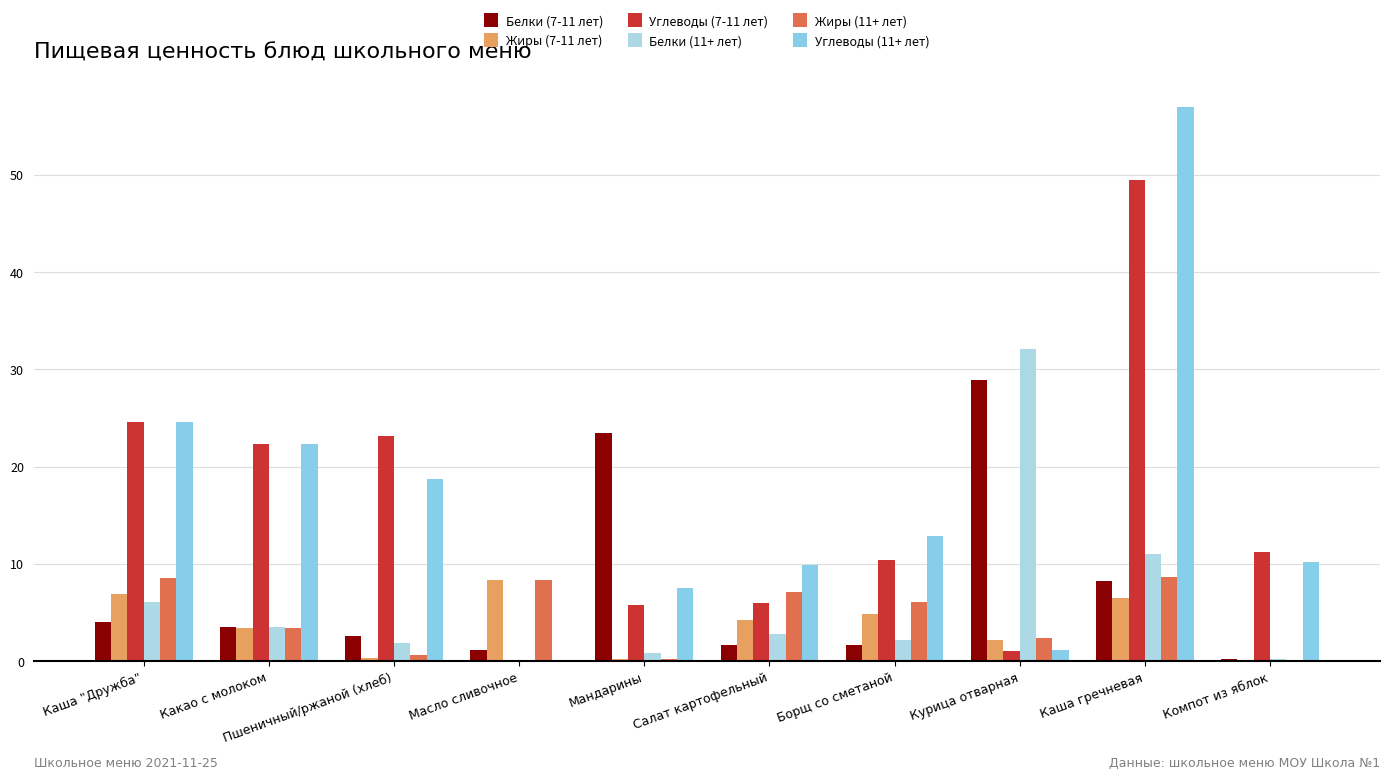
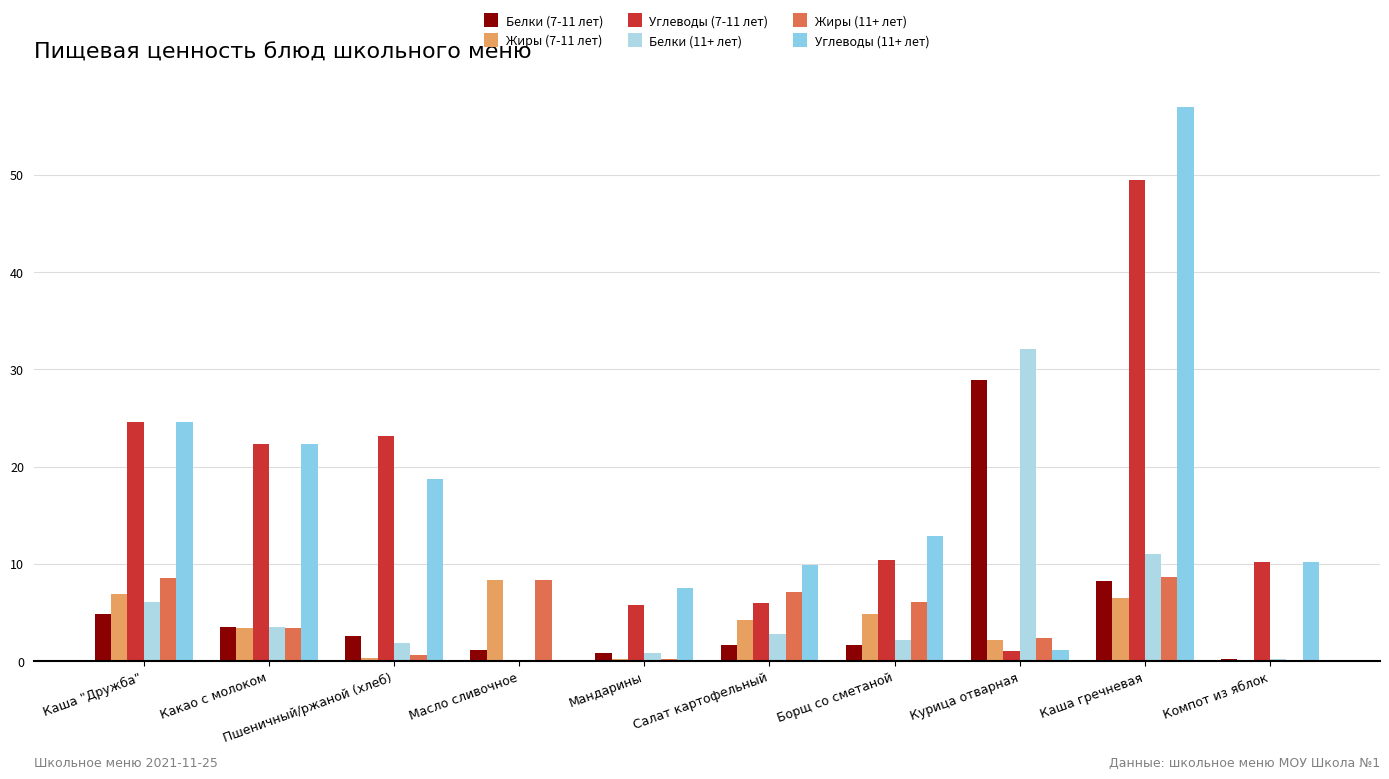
  {
    "Белки (7-11 лет)": {
-     "Каша \"Дружба\"": 4,
+     "Каша \"Дружба\"": 5,
      "Какао с молоком": 4,
      "Пшеничный/ржаной (хлеб)": 3,
      "Масло сливочное": 1,
-     "Мандарины": 24,
+     "Мандарины": 1,
      "Салат картофельный": 2,
      "Борщ со сметаной": 2,
      "Курица отварная": 29,
      "Каша гречневая": 8
    },
    "Углеводы (7-11 лет)": {
      "Каша \"Дружба\"": 25,
      "Какао с молоком": 22,
      "Пшеничный/ржаной (хлеб)": 23,
      "Мандарины": 6,
      "Салат картофельный": 6,
      "Борщ со сметаной": 10,
      "Курица отварная": 1,
      "Каша гречневая": 50,
-     "Компот из яблок": 11
+     "Компот из яблок": 10
    }
  }
